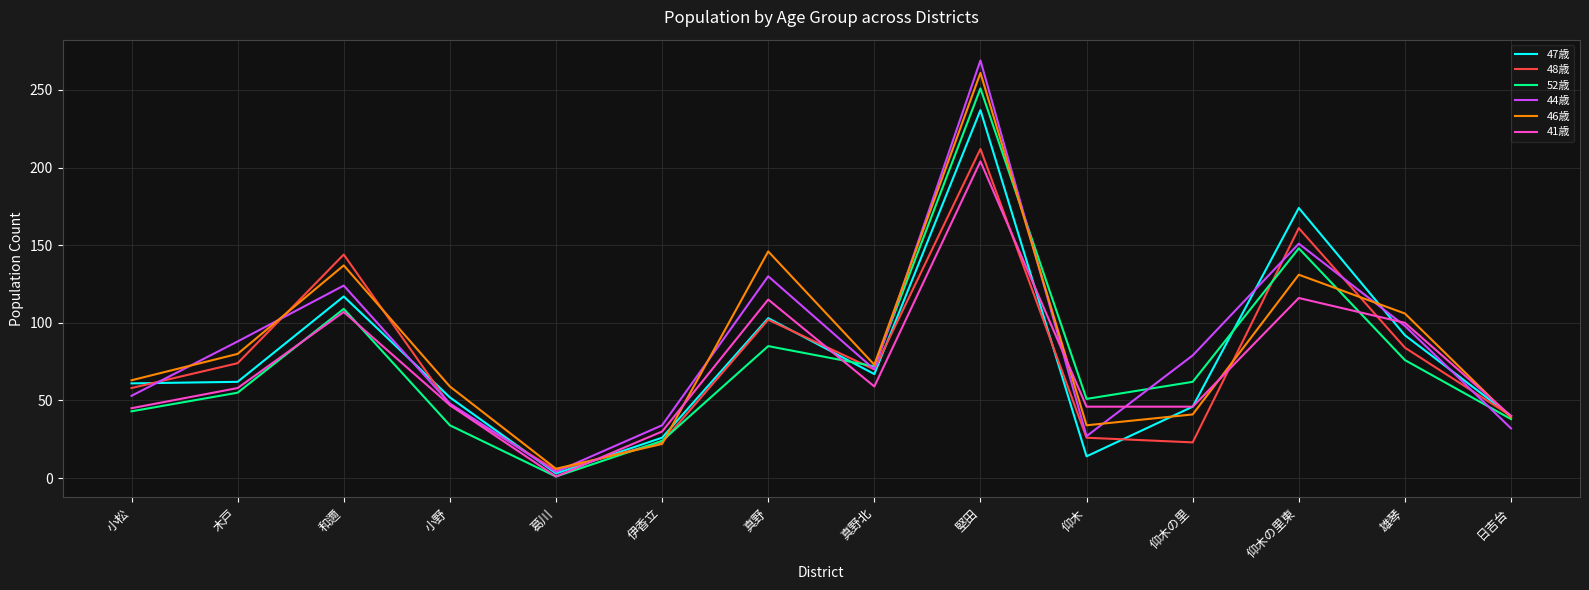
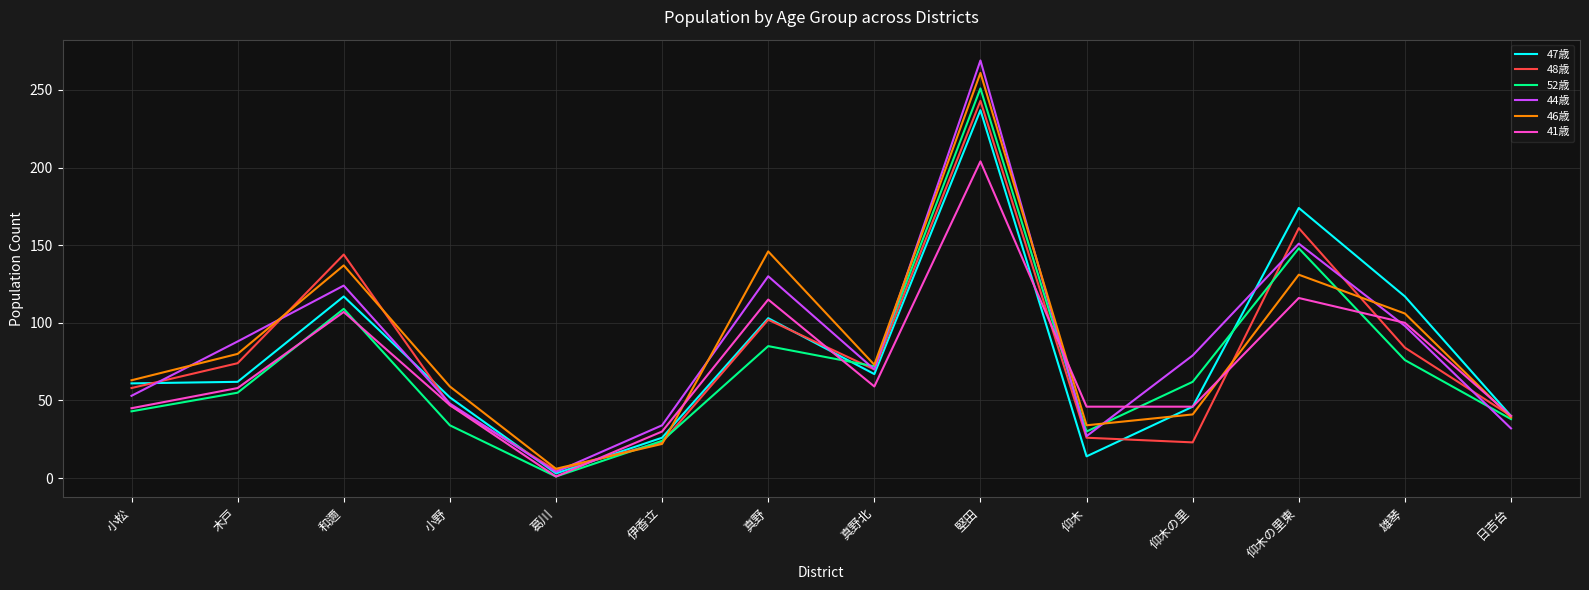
  {
    "47歳": {
      "小松": 61,
      "木戸": 62,
      "和邇": 117,
      "小野": 52,
      "伊香立": 26,
      "真野北": 67,
      "堅田": 237,
      "仰木": 14,
      "仰木の里東": 174,
-     "雄琴": 92
+     "雄琴": 117
    },
    "48歳": {
      "小松": 58,
      "木戸": 74,
      "和邇": 144,
-     "堅田": 212,
+     "堅田": 243,
      "仰木の里": 23,
      "仰木の里東": 161,
      "雄琴": 84
    },
    "52歳": {
      "小松": 43,
      "木戸": 55,
      "和邇": 109,
      "小野": 34,
      "真野": 85,
      "堅田": 251,
-     "仰木": 51,
+     "仰木": 30,
      "仰木の里": 62,
      "仰木の里東": 148,
      "雄琴": 76
    },
    "44歳": {
      "小松": 53,
      "木戸": 88,
      "和邇": 124,
      "伊香立": 34,
      "真野": 130,
      "堅田": 269,
      "仰木の里": 79,
      "仰木の里東": 151,
      "雄琴": 98,
      "日吉台": 32
    },
    "46歳": {
      "小松": 63,
      "木戸": 80,
      "和邇": 137,
      "小野": 59,
      "真野": 146,
      "堅田": 261,
      "仰木": 34,
      "仰木の里": 41,
      "仰木の里東": 131,
      "雄琴": 106
    },
    "41歳": {
      "小松": 45,
      "木戸": 58,
      "和邇": 107,
      "伊香立": 30,
      "真野": 115,
      "真野北": 59,
      "堅田": 204,
      "仰木": 46,
      "仰木の里東": 116,
      "雄琴": 100
    }
  }
